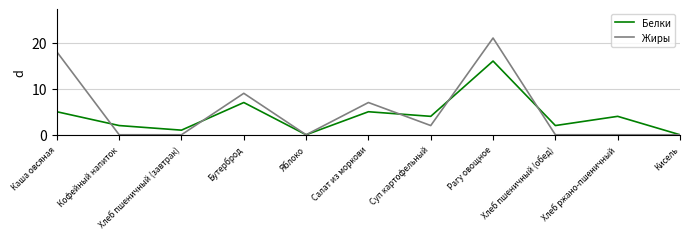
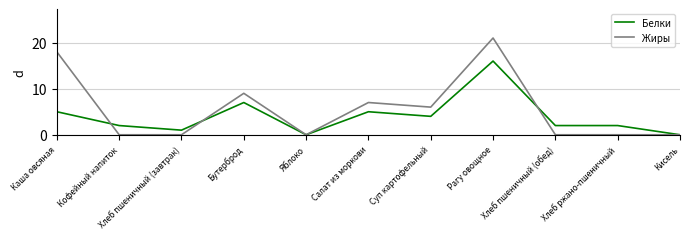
  {
    "Белки": {
      "Каша овсяная": 5,
      "Кофейный напиток": 2,
      "Хлеб пшеничный (завтрак)": 1,
      "Бутерброд": 7,
      "Салат из моркови": 5,
      "Суп картофельный": 4,
      "Рагу овощное": 16,
      "Хлеб пшеничный (обед)": 2,
-     "Хлеб ржано-пшеничный": 4
+     "Хлеб ржано-пшеничный": 2
    },
    "Жиры": {
      "Каша овсяная": 18,
      "Кофейный напиток": 0,
      "Хлеб пшеничный (завтрак)": 0,
      "Бутерброд": 9,
      "Салат из моркови": 7,
-     "Суп картофельный": 2,
+     "Суп картофельный": 6,
      "Рагу овощное": 21,
      "Хлеб пшеничный (обед)": 0,
      "Хлеб ржано-пшеничный": 0
    }
  }
